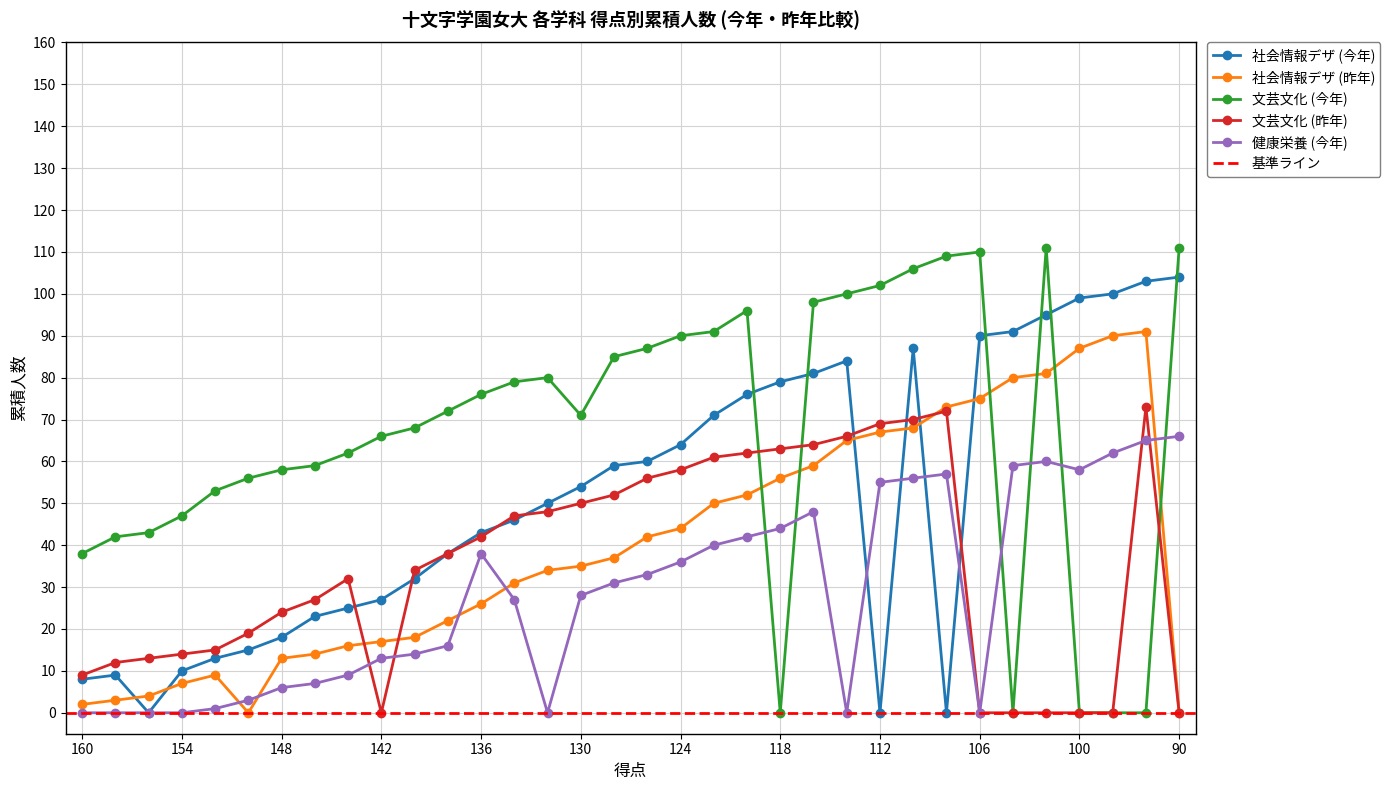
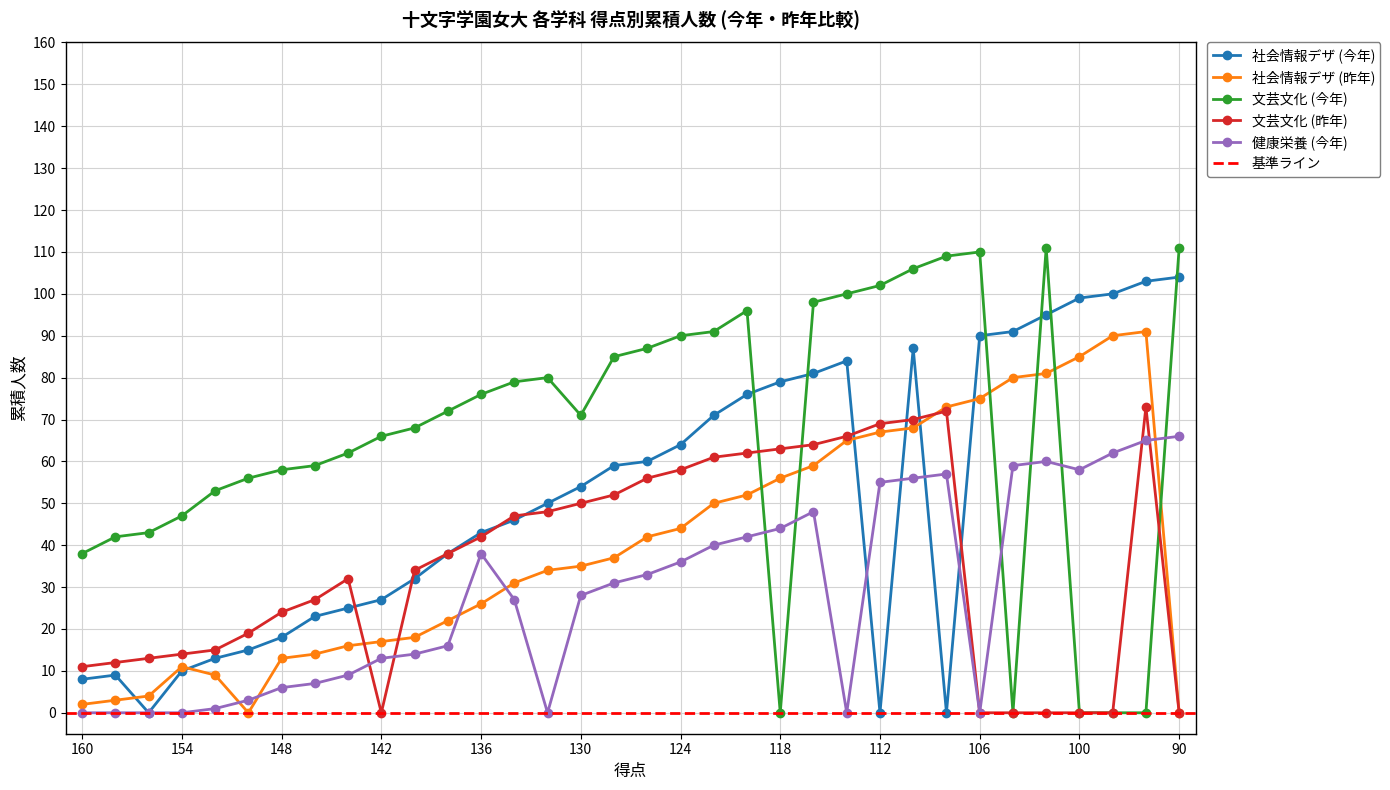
  {
    "社会情報デザ (今年)": {
      "160": 8,
      "154": 10,
      "148": 18,
      "142": 27,
      "136": 43,
      "130": 54,
      "124": 64,
      "118": 79,
      "112": 0,
      "106": 90,
      "100": 99,
      "90": 104
    },
    "社会情報デザ (昨年)": {
      "160": 2,
-     "154": 7,
+     "154": 11,
      "148": 13,
      "142": 17,
      "136": 26,
      "130": 35,
      "124": 44,
      "118": 56,
      "112": 67,
      "106": 75,
-     "100": 87
+     "100": 85
    },
    "文芸文化 (今年)": {
      "160": 38,
      "154": 47,
      "148": 58,
      "142": 66,
      "136": 76,
      "130": 71,
      "124": 90,
      "118": 0,
      "112": 102,
      "106": 110,
      "90": 111
    },
    "文芸文化 (昨年)": {
-     "160": 9,
+     "160": 11,
      "154": 14,
      "148": 24,
      "142": 0,
      "136": 42,
      "130": 50,
      "124": 58,
      "118": 63,
      "112": 69
    },
    "健康栄養 (今年)": {
      "160": 0,
      "154": 0,
      "148": 6,
      "142": 13,
      "136": 38,
      "130": 28,
      "124": 36,
      "118": 44,
      "112": 55,
      "100": 58,
      "90": 66
    }
  }
